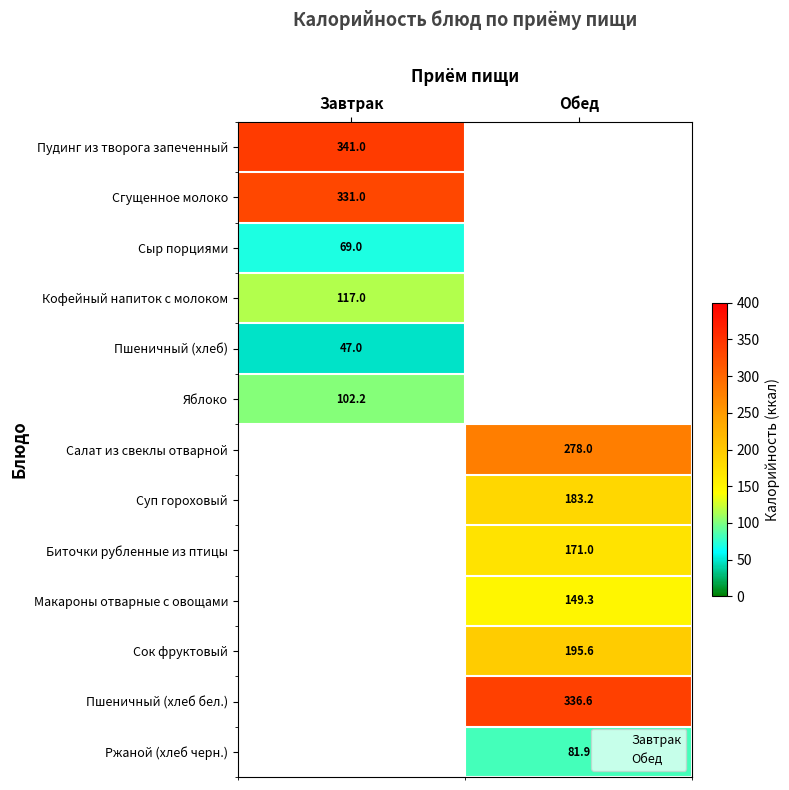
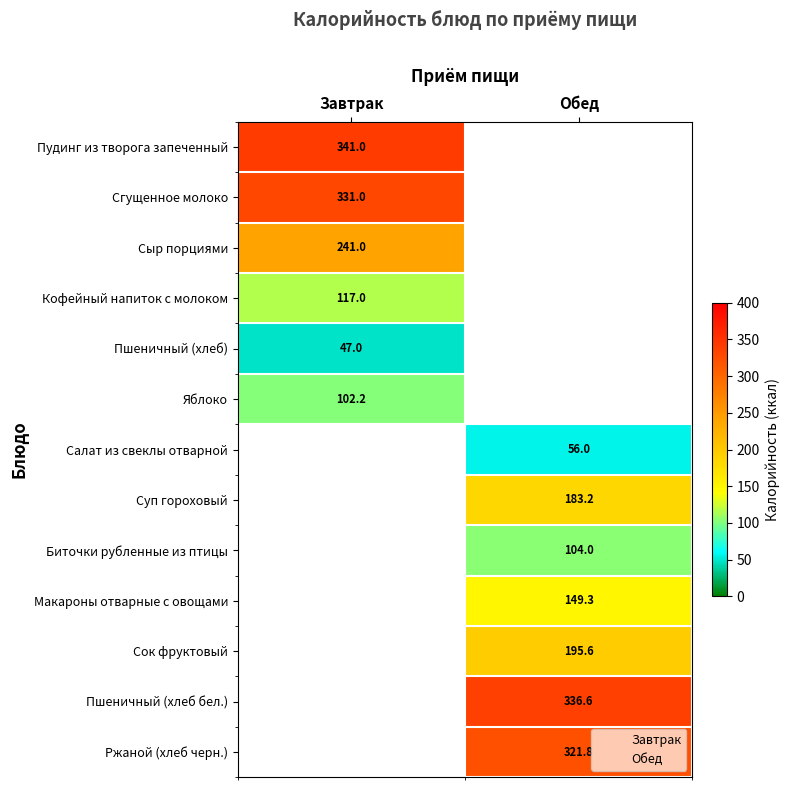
  {
    "Пудинг из творога запеченный": {
      "Завтрак": 341.0
    },
    "Сгущенное молоко": {
      "Завтрак": 331.0
    },
    "Сыр порциями": {
-     "Завтрак": 69.0
+     "Завтрак": 241.0
    },
    "Кофейный напиток с молоком": {
      "Завтрак": 117.0
    },
    "Пшеничный (хлеб)": {
      "Завтрак": 47.0
    },
    "Яблоко": {
      "Завтрак": 102.2
    },
    "Салат из свеклы отварной": {
-     "Обед": 278.0
+     "Обед": 56.0
    },
    "Суп гороховый": {
      "Обед": 183.2
    },
    "Биточки рубленные из птицы": {
-     "Обед": 171.0
+     "Обед": 104.0
    },
    "Макароны отварные с овощами": {
      "Обед": 149.3
    },
    "Сок фруктовый": {
      "Обед": 195.6
    },
    "Пшеничный (хлеб бел.)": {
      "Обед": 336.6
    },
    "Ржаной (хлеб черн.)": {
-     "Обед": 81.9
+     "Обед": 321.8
    }
  }
